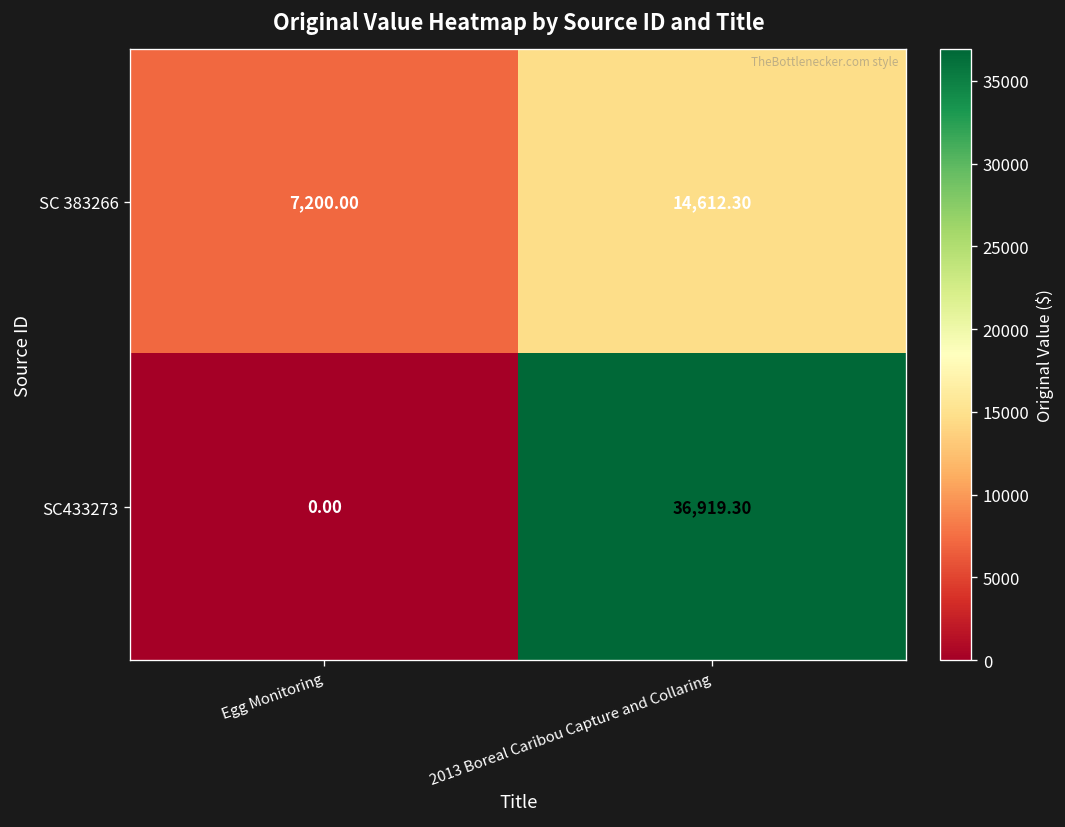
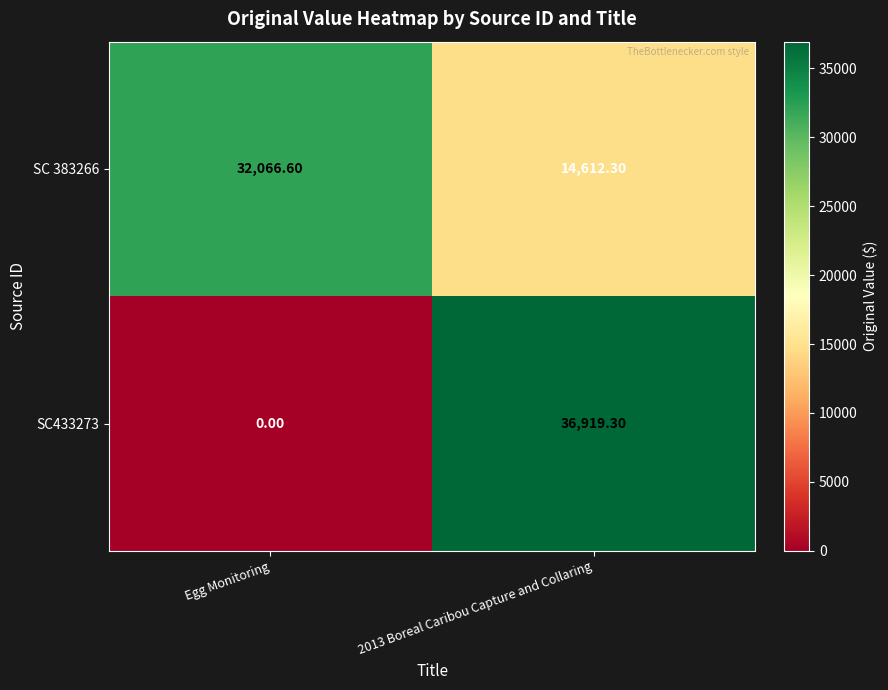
  {
    "SC 383266": {
-     "Egg Monitoring": "7,200.00"
+     "Egg Monitoring": "32,066.60"
    },
    "SC433273": {
      "Egg Monitoring": "0.00",
      "2013 Boreal Caribou Capture and Collaring": "36,919.30"
    }
  }
